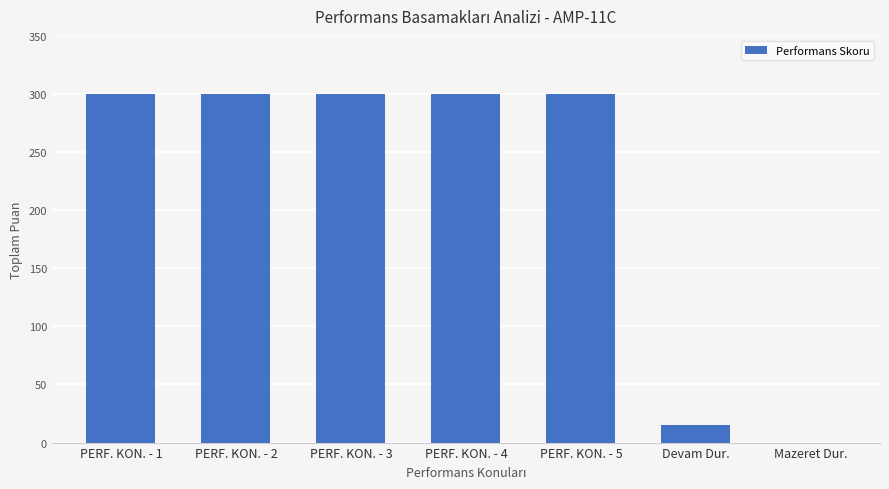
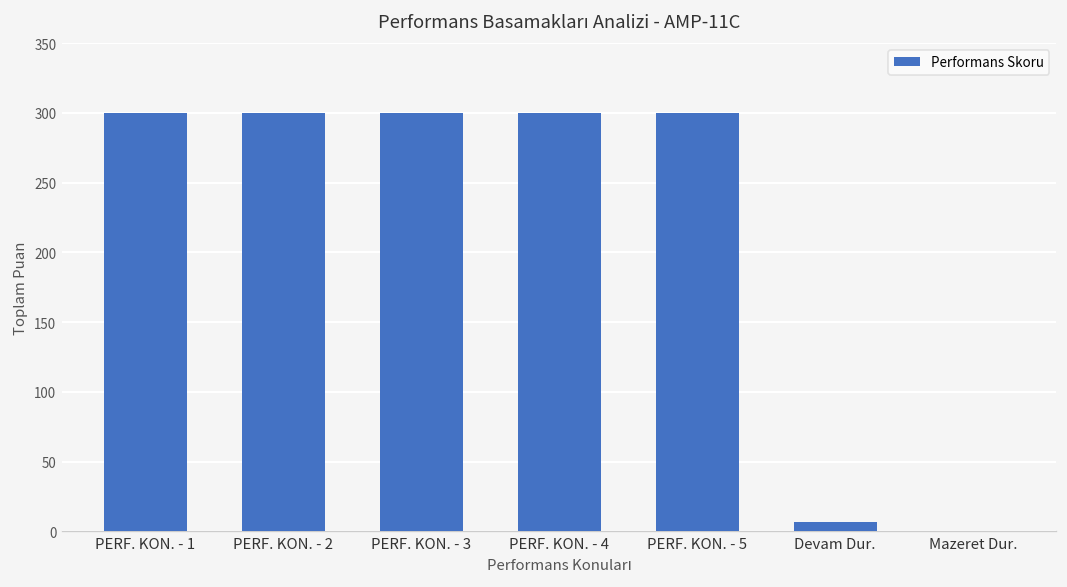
  {
    "PERF. KON. - 1": 300,
    "PERF. KON. - 2": 300,
    "PERF. KON. - 3": 300,
    "PERF. KON. - 4": 300,
    "PERF. KON. - 5": 300,
-   "Devam Dur.": 15,
+   "Devam Dur.": 7,
    "Mazeret Dur.": 0
  }
